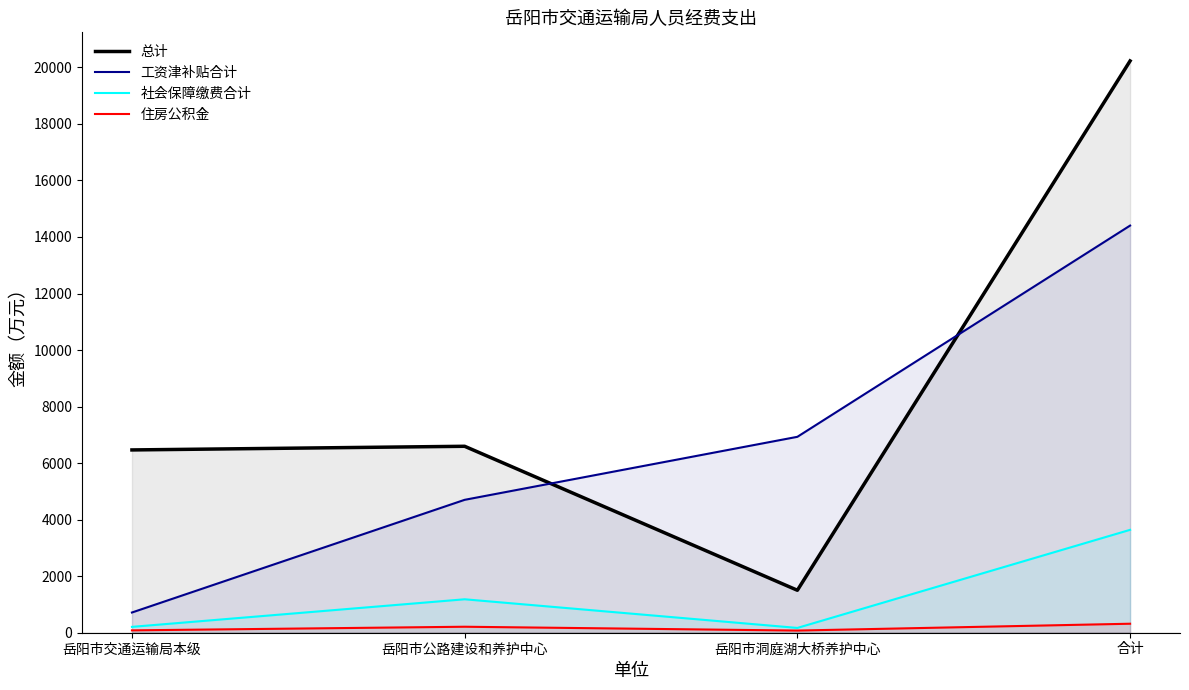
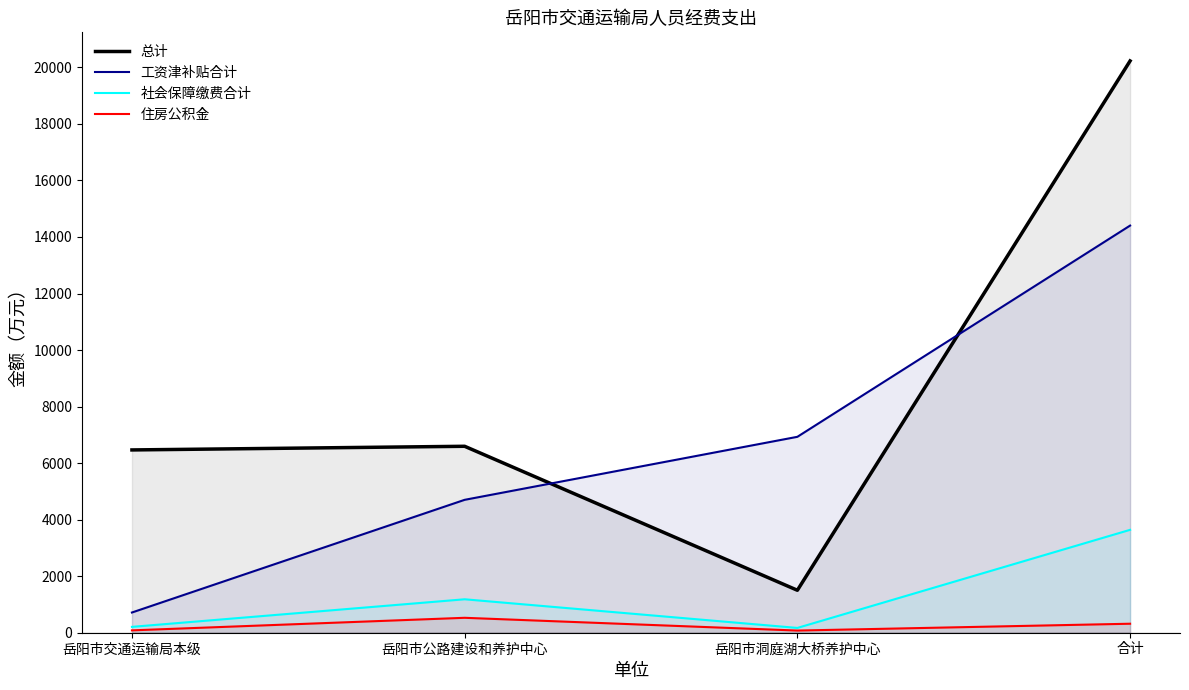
  {
    "总计": {
      "岳阳市交通运输局本级": 6500,
      "岳阳市公路建设和养护中心": 6600,
      "岳阳市洞庭湖大桥养护中心": 1500,
      "合计": 20200
    },
    "工资津补贴合计": {
      "岳阳市交通运输局本级": 700,
      "岳阳市公路建设和养护中心": 4700,
      "岳阳市洞庭湖大桥养护中心": 6900,
      "合计": 14400
    },
    "社会保障缴费合计": {
      "岳阳市交通运输局本级": 200,
      "岳阳市公路建设和养护中心": 1200,
      "岳阳市洞庭湖大桥养护中心": 200,
      "合计": 3600
    },
    "住房公积金": {
      "岳阳市交通运输局本级": 100,
-     "岳阳市公路建设和养护中心": 200,
+     "岳阳市公路建设和养护中心": 500,
      "岳阳市洞庭湖大桥养护中心": 100,
      "合计": 300
    }
  }
